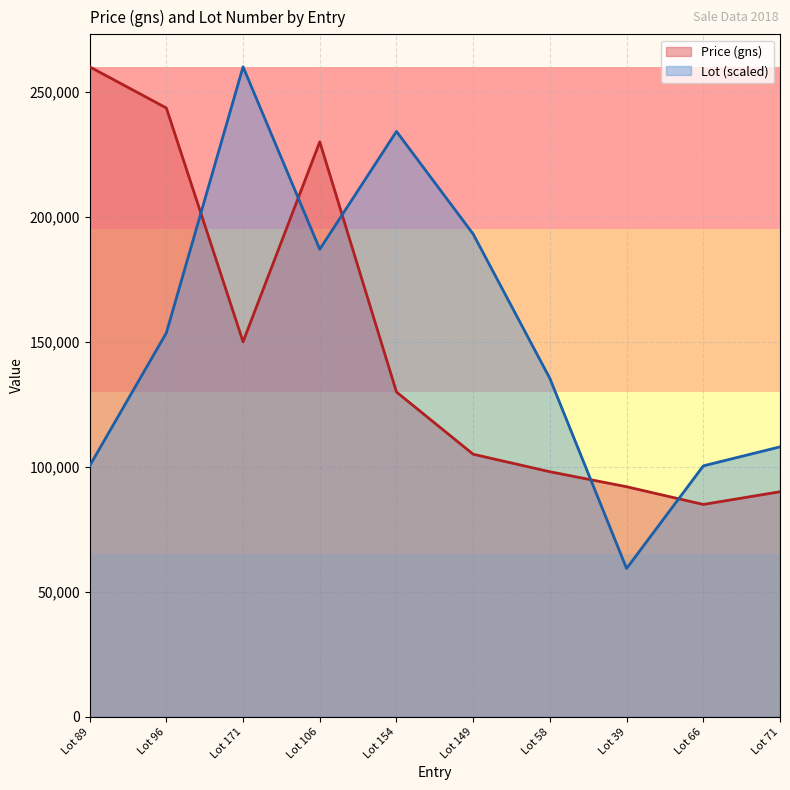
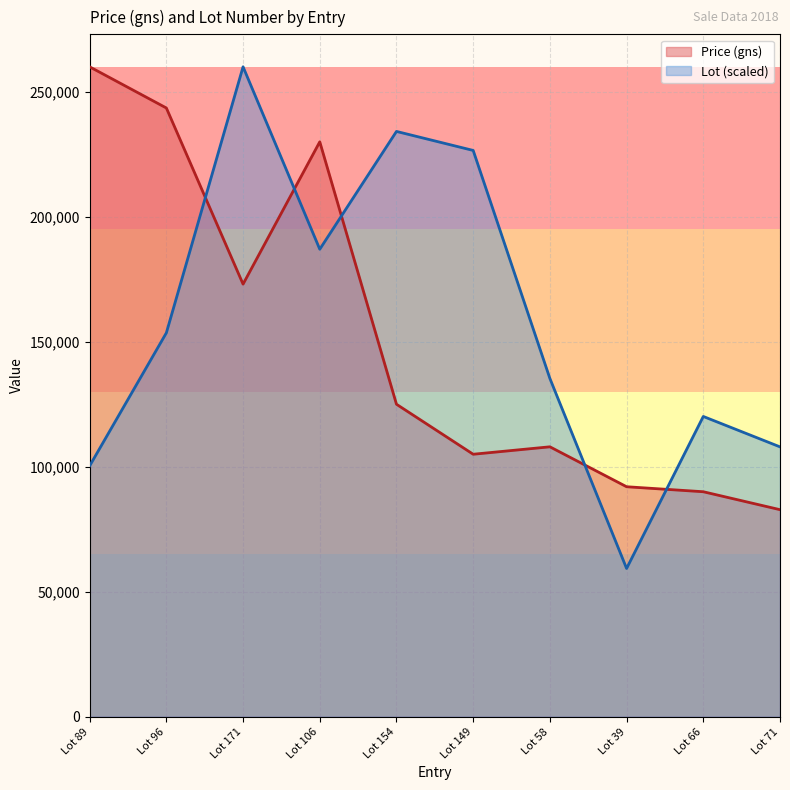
  {
    "Price (gns)": {
      "Lot 89": "260,000",
      "Lot 96": "244,000",
-     "Lot 171": "150,000",
+     "Lot 171": "173,000",
      "Lot 106": "230,000",
-     "Lot 154": "130,000",
+     "Lot 154": "125,000",
      "Lot 149": "105,000",
-     "Lot 58": "98,000",
+     "Lot 58": "108,000",
      "Lot 39": "92,000",
-     "Lot 66": "85,000",
-     "Lot 71": "90,000"
+     "Lot 66": "90,000",
+     "Lot 71": "83,000"
    },
    "Lot (scaled)": {
      "Lot 89": "100,000",
      "Lot 96": "154,000",
      "Lot 171": "260,000",
      "Lot 106": "187,000",
      "Lot 154": "234,000",
-     "Lot 149": "193,000",
+     "Lot 149": "227,000",
      "Lot 58": "135,000",
      "Lot 39": "59,000",
-     "Lot 66": "100,000",
+     "Lot 66": "120,000",
      "Lot 71": "108,000"
    }
  }
